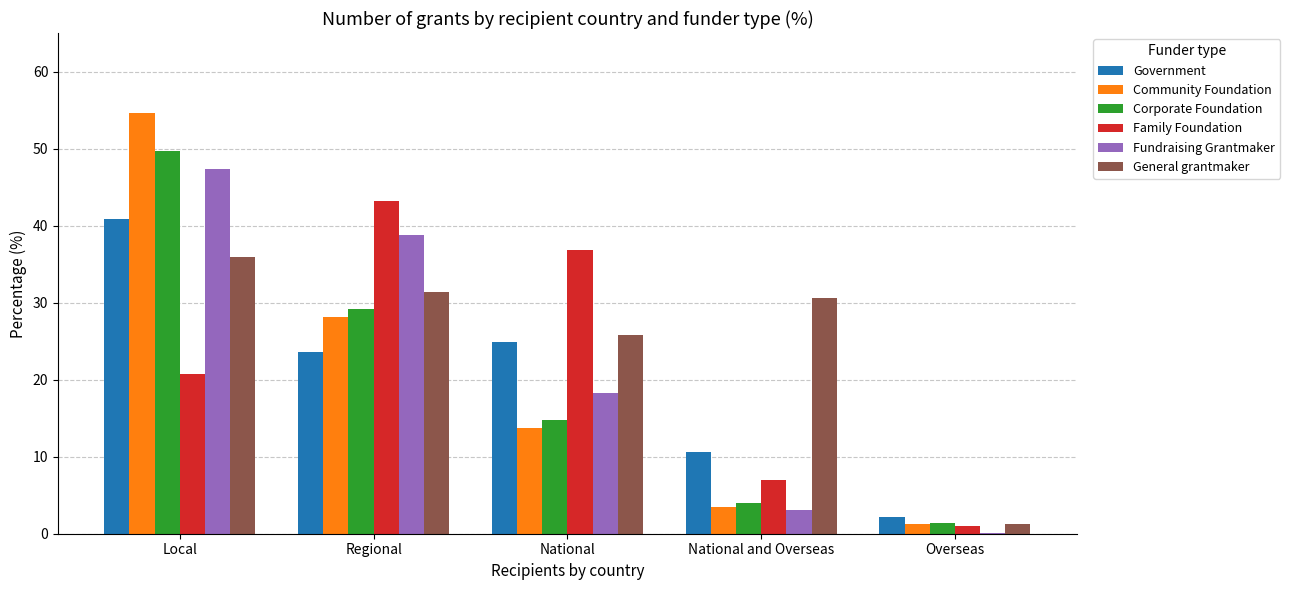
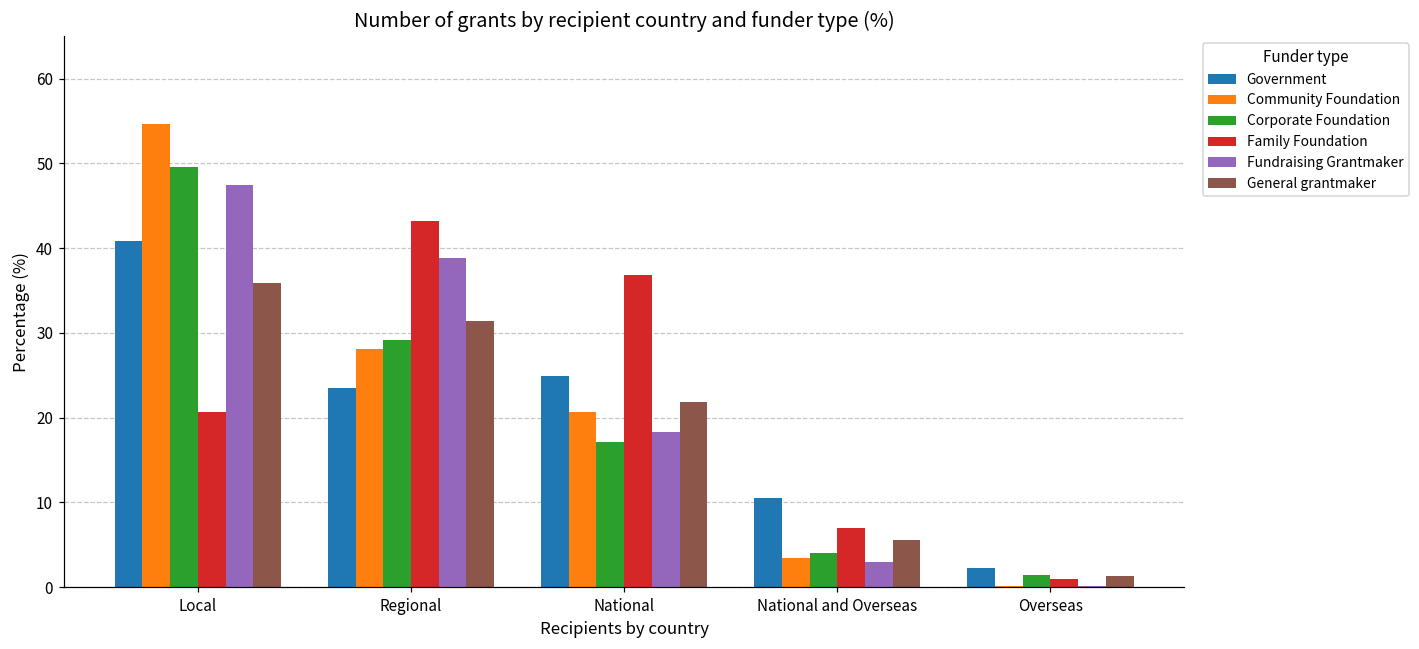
  {
    "Government": {
      "Local": 41,
      "Regional": 24,
      "National": 25,
      "National and Overseas": 11,
      "Overseas": 2
    },
    "Community Foundation": {
      "Local": 55,
      "Regional": 28,
-     "National": 14,
+     "National": 21,
      "National and Overseas": 3,
-     "Overseas": 1
+     "Overseas": 0
    },
    "Corporate Foundation": {
      "Local": 50,
      "Regional": 29,
-     "National": 15,
+     "National": 17,
      "National and Overseas": 4,
      "Overseas": 1
    },
    "Family Foundation": {
      "Local": 21,
      "Regional": 43,
      "National": 37,
      "National and Overseas": 7,
      "Overseas": 1
    },
    "Fundraising Grantmaker": {
      "Local": 47,
      "Regional": 39,
      "National": 18,
      "National and Overseas": 3
    },
    "General grantmaker": {
      "Local": 36,
      "Regional": 31,
-     "National": 26,
-     "National and Overseas": 31,
+     "National": 22,
+     "National and Overseas": 6,
      "Overseas": 1
    }
  }
